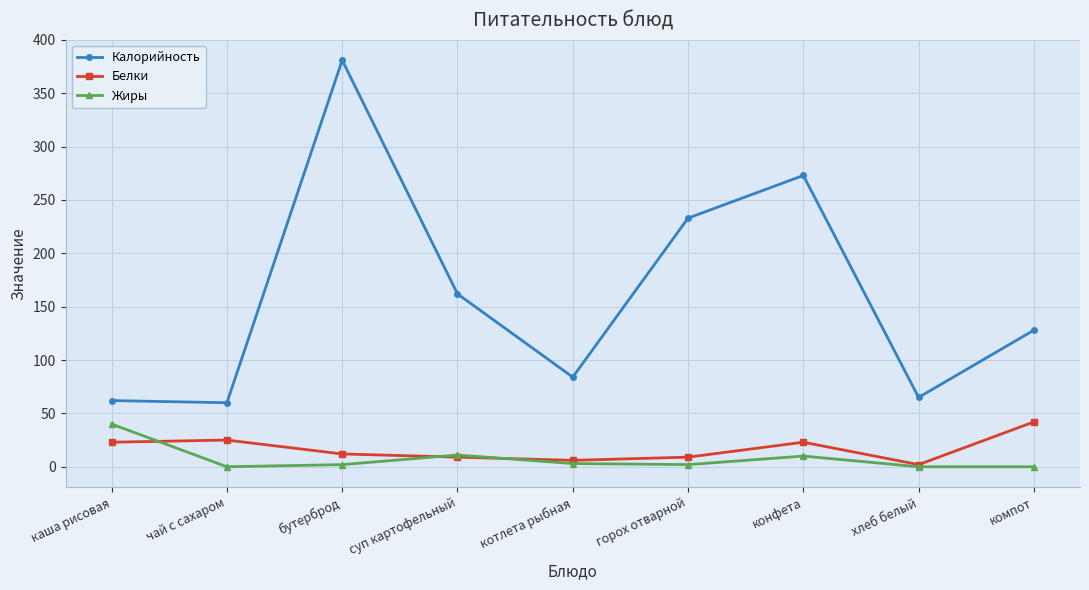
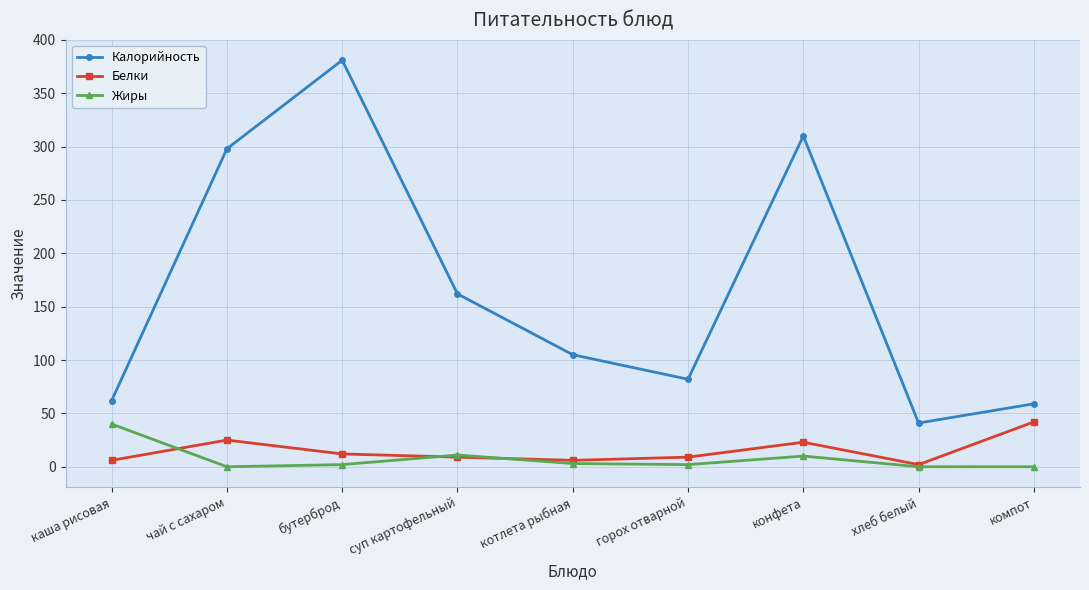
  {
    "Калорийность": {
      "каша рисовая": 62,
-     "чай с сахаром": 60,
+     "чай с сахаром": 298,
      "бутерброд": 381,
      "суп картофельный": 162,
-     "котлета рыбная": 84,
-     "горох отварной": 233,
-     "конфета": 273,
-     "хлеб белый": 65,
-     "компот": 128
+     "котлета рыбная": 105,
+     "горох отварной": 82,
+     "конфета": 310,
+     "хлеб белый": 41,
+     "компот": 59
    },
    "Белки": {
-     "каша рисовая": 23,
+     "каша рисовая": 6,
      "чай с сахаром": 25,
      "бутерброд": 12,
      "котлета рыбная": 6,
      "горох отварной": 9,
      "конфета": 23,
      "компот": 42
    },
    "Жиры": {
      "каша рисовая": 40,
      "чай с сахаром": 0,
      "бутерброд": 2,
      "котлета рыбная": 3,
      "горох отварной": 2,
      "конфета": 10,
      "компот": 0
    }
  }
